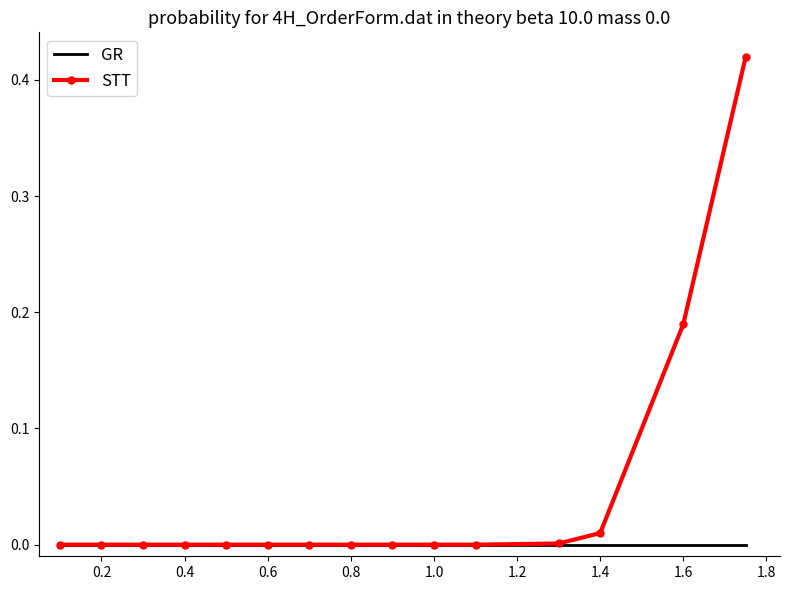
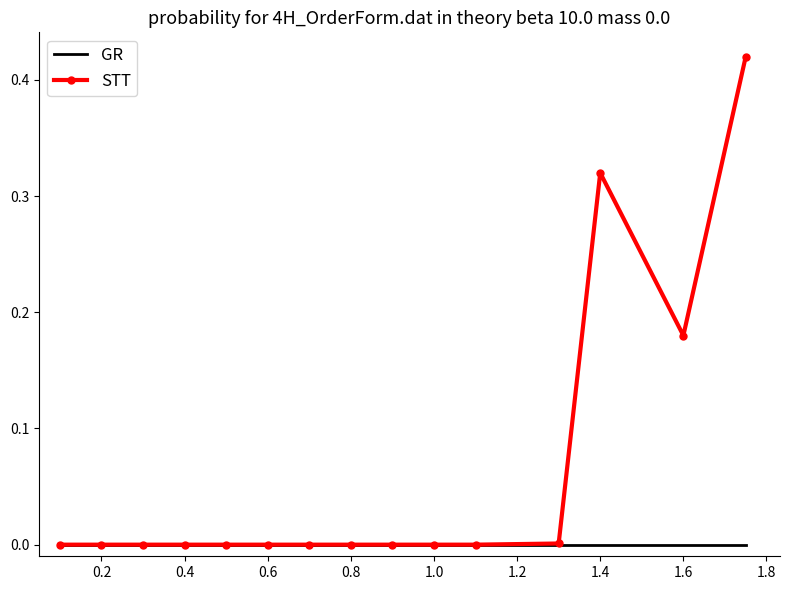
  {
    "GR": {
      "1.4": 0.00,
      "1.6": 0.00
    },
    "STT": {
-     "1.4": 0.01,
-     "1.6": 0.19
+     "1.4": 0.32,
+     "1.6": 0.18
    }
  }
